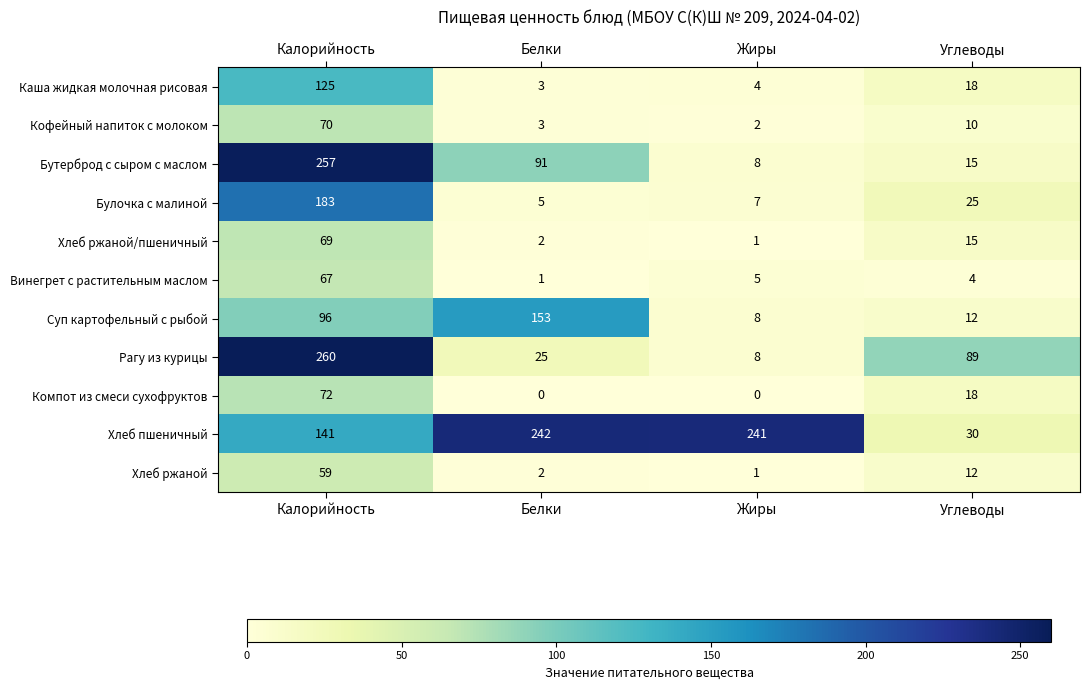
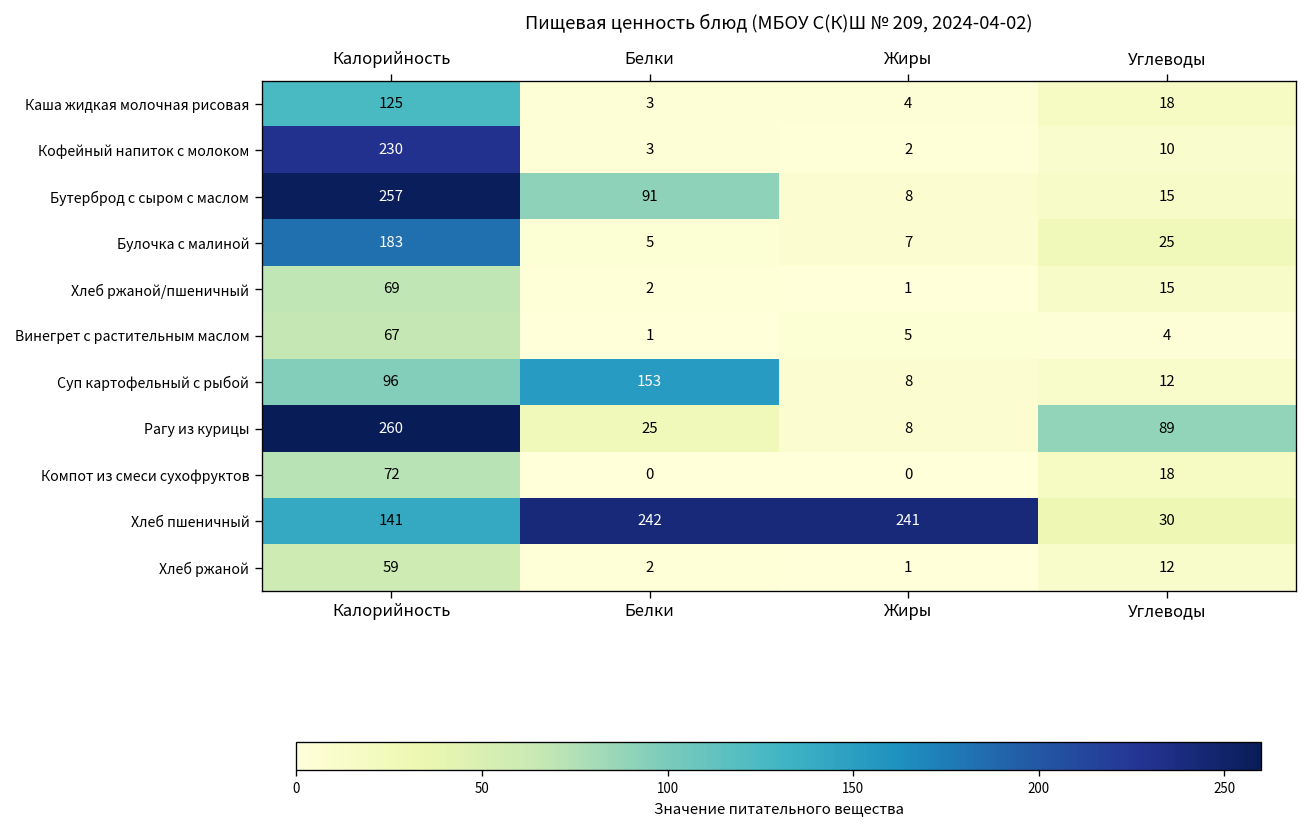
  {
    "Каша жидкая молочная рисовая": {
      "Калорийность": 125,
      "Белки": 3,
      "Жиры": 4,
      "Углеводы": 18
    },
    "Кофейный напиток с молоком": {
-     "Калорийность": 70,
+     "Калорийность": 230,
      "Белки": 3,
      "Жиры": 2,
      "Углеводы": 10
    },
    "Бутерброд с сыром с маслом": {
      "Калорийность": 257,
      "Белки": 91,
      "Жиры": 8,
      "Углеводы": 15
    },
    "Булочка с малиной": {
      "Калорийность": 183,
      "Белки": 5,
      "Жиры": 7,
      "Углеводы": 25
    },
    "Хлеб ржаной/пшеничный": {
      "Калорийность": 69,
      "Белки": 2,
      "Жиры": 1,
      "Углеводы": 15
    },
    "Винегрет с растительным маслом": {
      "Калорийность": 67,
      "Белки": 1,
      "Жиры": 5,
      "Углеводы": 4
    },
    "Суп картофельный с рыбой": {
      "Калорийность": 96,
      "Белки": 153,
      "Жиры": 8,
      "Углеводы": 12
    },
    "Рагу из курицы": {
      "Калорийность": 260,
      "Белки": 25,
      "Жиры": 8,
      "Углеводы": 89
    },
    "Компот из смеси сухофруктов": {
      "Калорийность": 72,
      "Белки": 0,
      "Жиры": 0,
      "Углеводы": 18
    },
    "Хлеб пшеничный": {
      "Калорийность": 141,
      "Белки": 242,
      "Жиры": 241,
      "Углеводы": 30
    },
    "Хлеб ржаной": {
      "Калорийность": 59,
      "Белки": 2,
      "Жиры": 1,
      "Углеводы": 12
    }
  }
